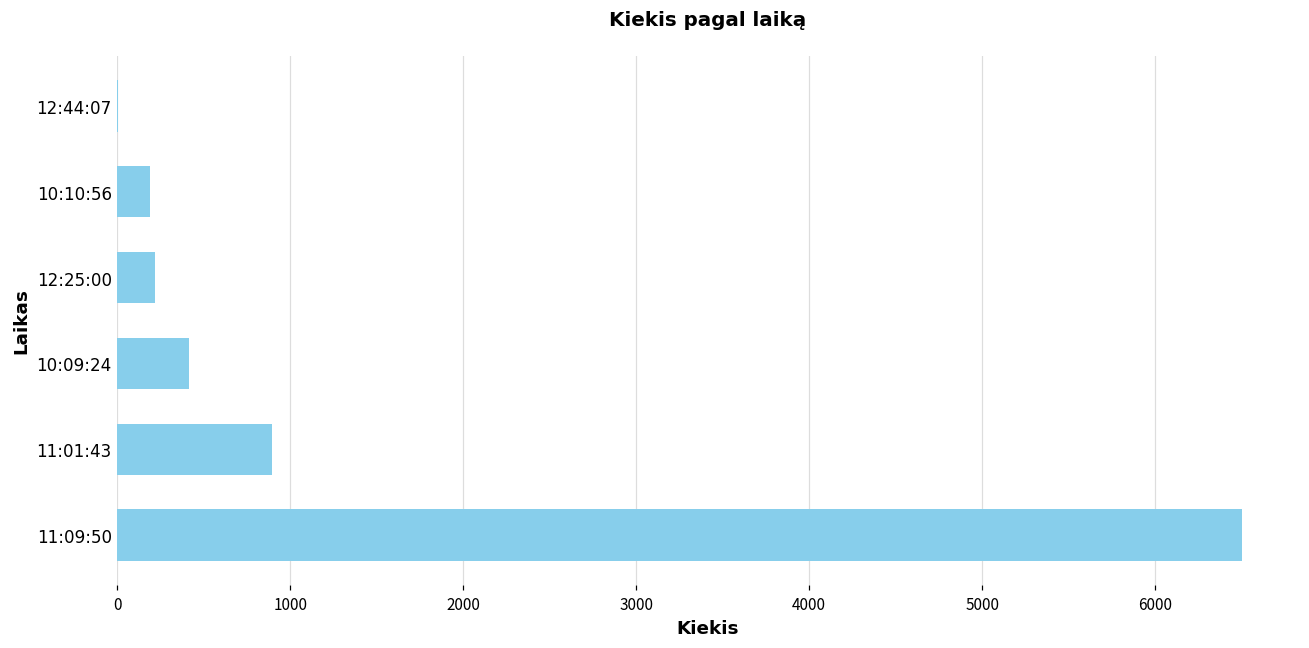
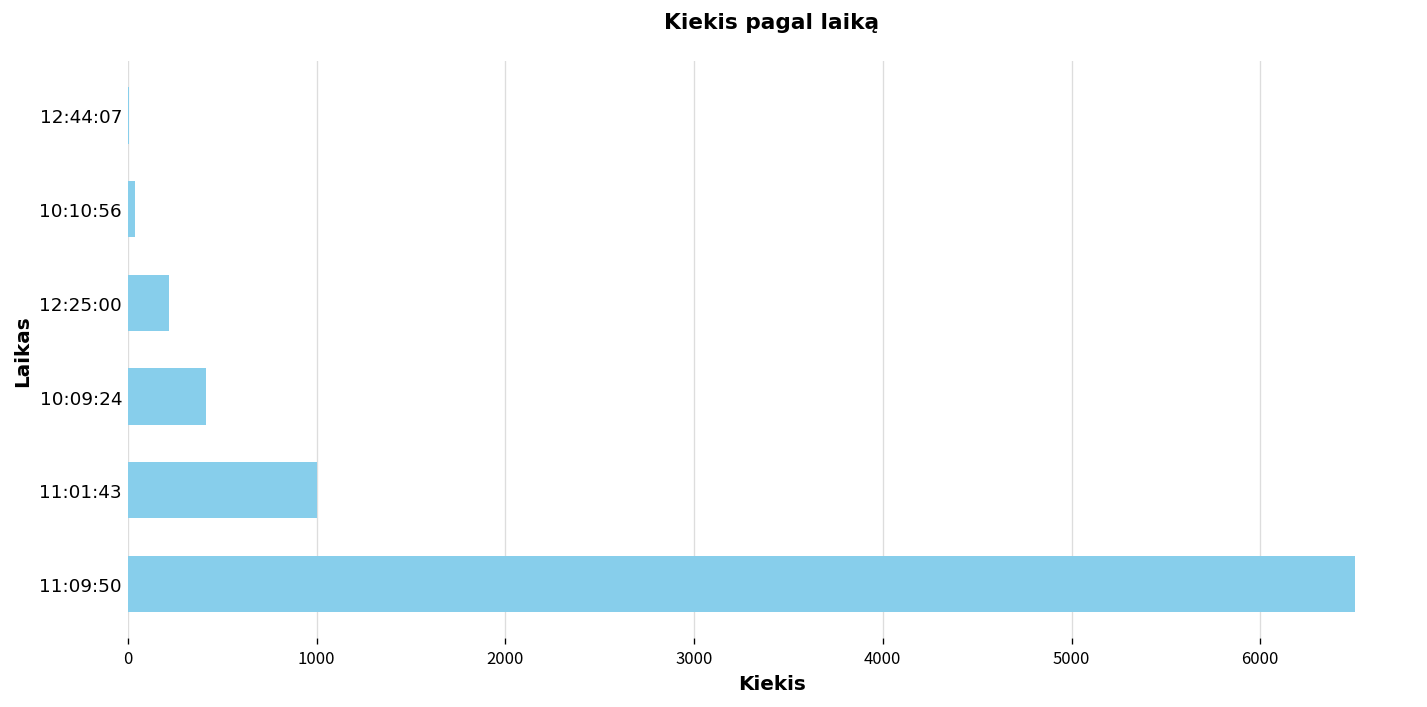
  {
-   "10:10:56": 190,
+   "10:10:56": 40,
    "12:25:00": 220,
    "10:09:24": 420,
-   "11:01:43": 900,
+   "11:01:43": 1000,
    "11:09:50": 6500
  }
